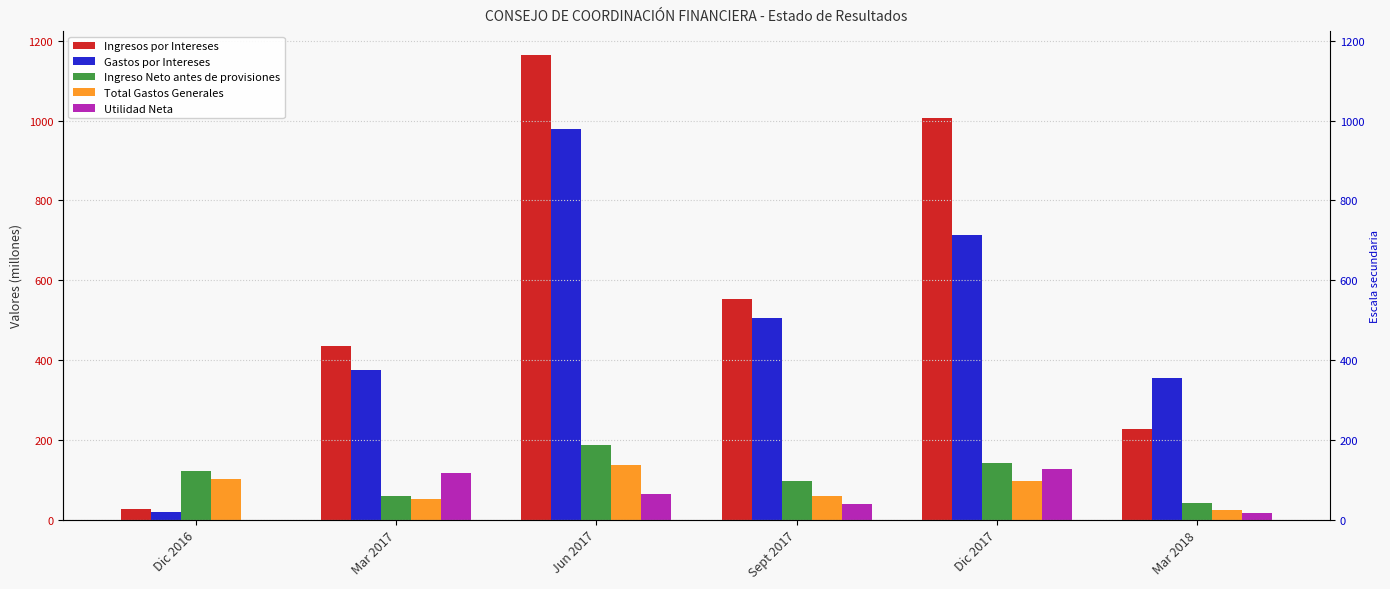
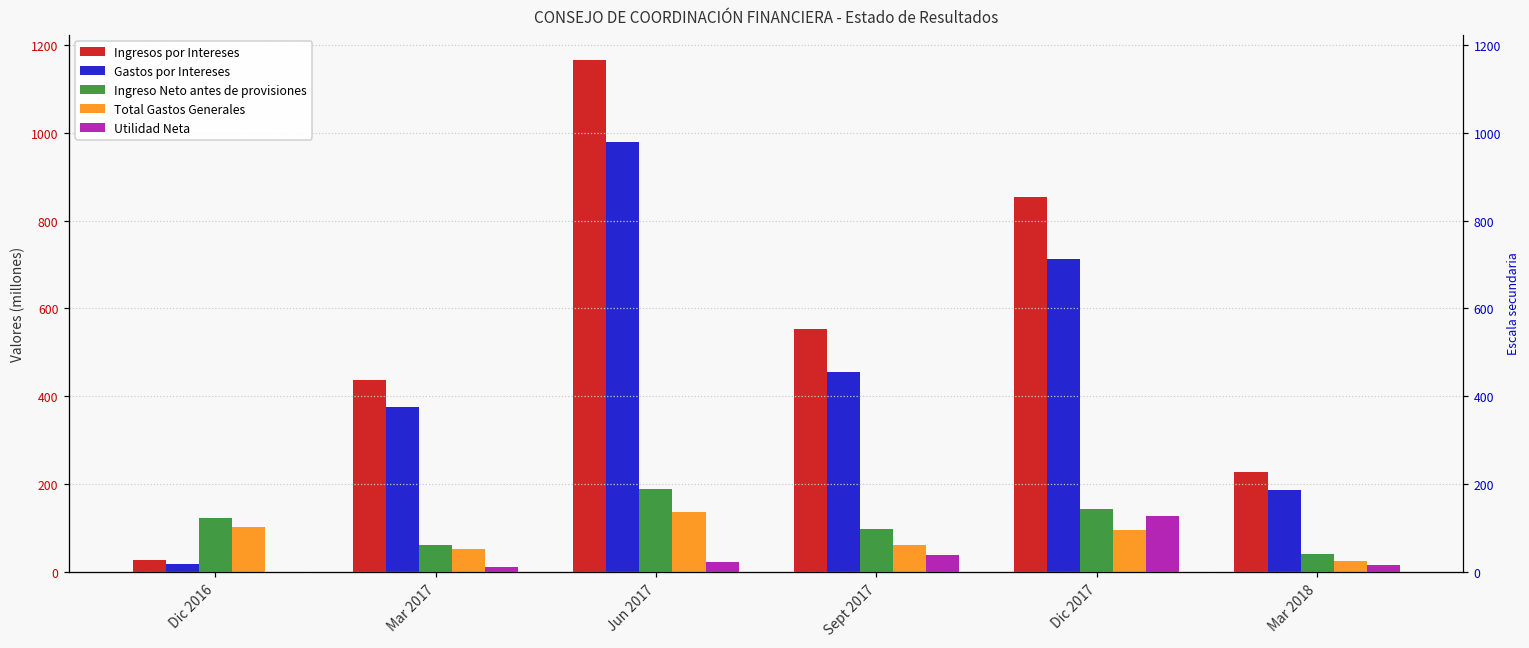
  {
    "Ingresos por Intereses": {
      "Dic 2016": 30,
      "Mar 2017": 440,
      "Jun 2017": 1170,
      "Sept 2017": 550,
-     "Dic 2017": 1010,
+     "Dic 2017": 850,
      "Mar 2018": 230
    },
    "Gastos por Intereses": {
      "Dic 2016": 20,
      "Mar 2017": 380,
      "Jun 2017": 980,
-     "Sept 2017": 500,
+     "Sept 2017": 450,
      "Dic 2017": 710,
-     "Mar 2018": 360
+     "Mar 2018": 190
    },
    "Ingreso Neto antes de provisiones": {
      "Dic 2016": 120,
      "Mar 2017": 60,
      "Jun 2017": 190,
      "Sept 2017": 100,
      "Dic 2017": 140,
      "Mar 2018": 40
    },
    "Total Gastos Generales": {
      "Dic 2016": 100,
      "Mar 2017": 50,
      "Jun 2017": 140,
      "Sept 2017": 60,
      "Dic 2017": 100,
      "Mar 2018": 20
    },
    "Utilidad Neta": {
      "Dic 2016": 0,
-     "Mar 2017": 120,
-     "Jun 2017": 60,
+     "Mar 2017": 10,
+     "Jun 2017": 20,
      "Sept 2017": 40,
      "Dic 2017": 130,
      "Mar 2018": 20
    }
  }
